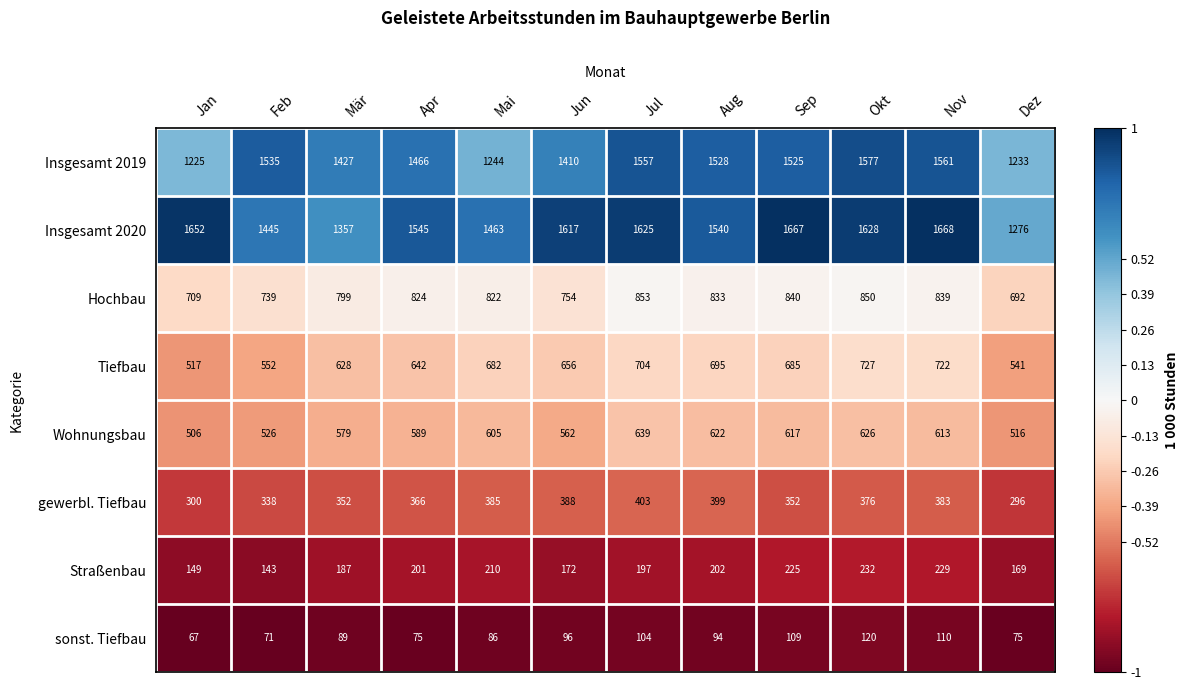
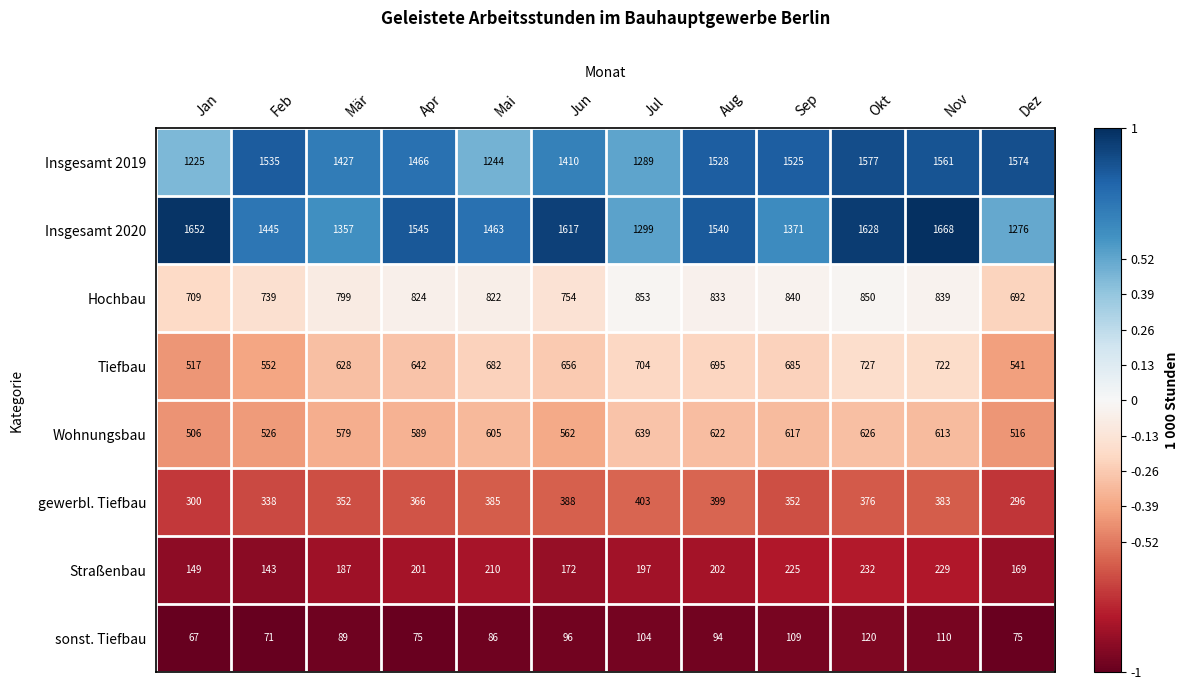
  {
    "Insgesamt 2019": {
      "Jan": 1225,
      "Feb": 1535,
      "Mär": 1427,
      "Apr": 1466,
      "Mai": 1244,
      "Jun": 1410,
-     "Jul": 1557,
+     "Jul": 1289,
      "Aug": 1528,
      "Sep": 1525,
      "Okt": 1577,
      "Nov": 1561,
-     "Dez": 1233
+     "Dez": 1574
    },
    "Insgesamt 2020": {
      "Jan": 1652,
      "Feb": 1445,
      "Mär": 1357,
      "Apr": 1545,
      "Mai": 1463,
      "Jun": 1617,
-     "Jul": 1625,
+     "Jul": 1299,
      "Aug": 1540,
-     "Sep": 1667,
+     "Sep": 1371,
      "Okt": 1628,
      "Nov": 1668,
      "Dez": 1276
    },
    "Hochbau": {
      "Jan": 709,
      "Feb": 739,
      "Mär": 799,
      "Apr": 824,
      "Mai": 822,
      "Jun": 754,
      "Jul": 853,
      "Aug": 833,
      "Sep": 840,
      "Okt": 850,
      "Nov": 839,
      "Dez": 692
    },
    "Tiefbau": {
      "Jan": 517,
      "Feb": 552,
      "Mär": 628,
      "Apr": 642,
      "Mai": 682,
      "Jun": 656,
      "Jul": 704,
      "Aug": 695,
      "Sep": 685,
      "Okt": 727,
      "Nov": 722,
      "Dez": 541
    },
    "Wohnungsbau": {
      "Jan": 506,
      "Feb": 526,
      "Mär": 579,
      "Apr": 589,
      "Mai": 605,
      "Jun": 562,
      "Jul": 639,
      "Aug": 622,
      "Sep": 617,
      "Okt": 626,
      "Nov": 613,
      "Dez": 516
    },
    "gewerbl. Tiefbau": {
      "Jan": 300,
      "Feb": 338,
      "Mär": 352,
      "Apr": 366,
      "Mai": 385,
      "Jun": 388,
      "Jul": 403,
      "Aug": 399,
      "Sep": 352,
      "Okt": 376,
      "Nov": 383,
      "Dez": 296
    },
    "Straßenbau": {
      "Jan": 149,
      "Feb": 143,
      "Mär": 187,
      "Apr": 201,
      "Mai": 210,
      "Jun": 172,
      "Jul": 197,
      "Aug": 202,
      "Sep": 225,
      "Okt": 232,
      "Nov": 229,
      "Dez": 169
    },
    "sonst. Tiefbau": {
      "Jan": 67,
      "Feb": 71,
      "Mär": 89,
      "Apr": 75,
      "Mai": 86,
      "Jun": 96,
      "Jul": 104,
      "Aug": 94,
      "Sep": 109,
      "Okt": 120,
      "Nov": 110,
      "Dez": 75
    }
  }
